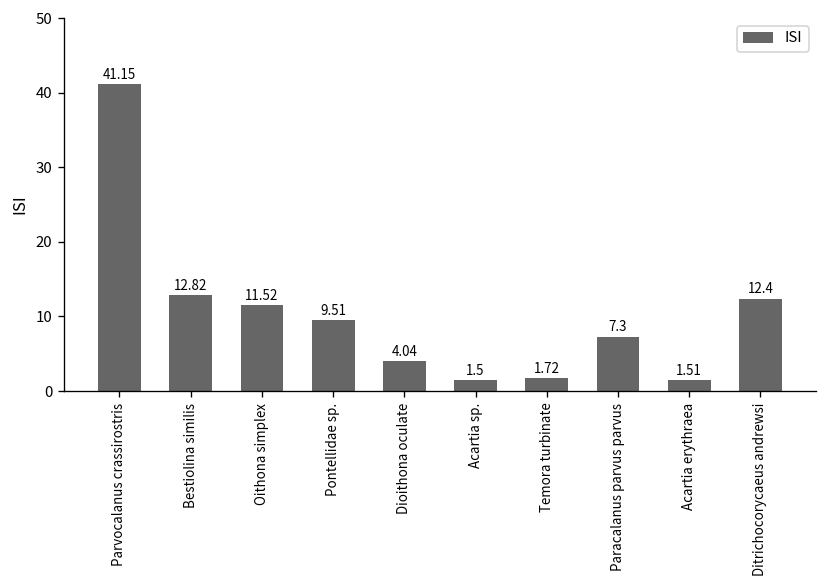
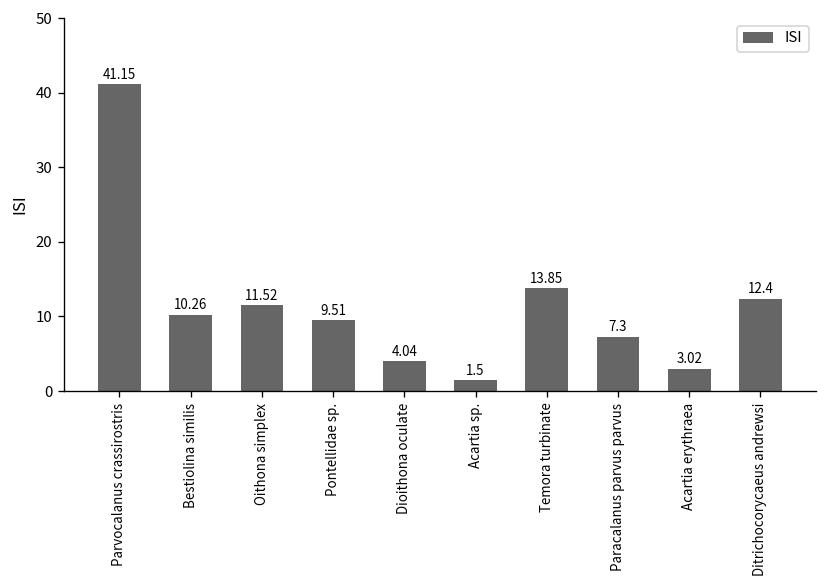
  {
    "Parvocalanus crassirostris": 41.15,
-   "Bestiolina similis": 12.82,
+   "Bestiolina similis": 10.26,
    "Oithona simplex": 11.52,
    "Pontellidae sp.": 9.51,
    "Dioithona oculate": 4.04,
    "Acartia sp.": 1.5,
-   "Temora turbinate": 1.72,
+   "Temora turbinate": 13.85,
    "Paracalanus parvus parvus": 7.3,
-   "Acartia erythraea": 1.51,
+   "Acartia erythraea": 3.02,
    "Ditrichocorycaeus andrewsi": 12.4
  }
